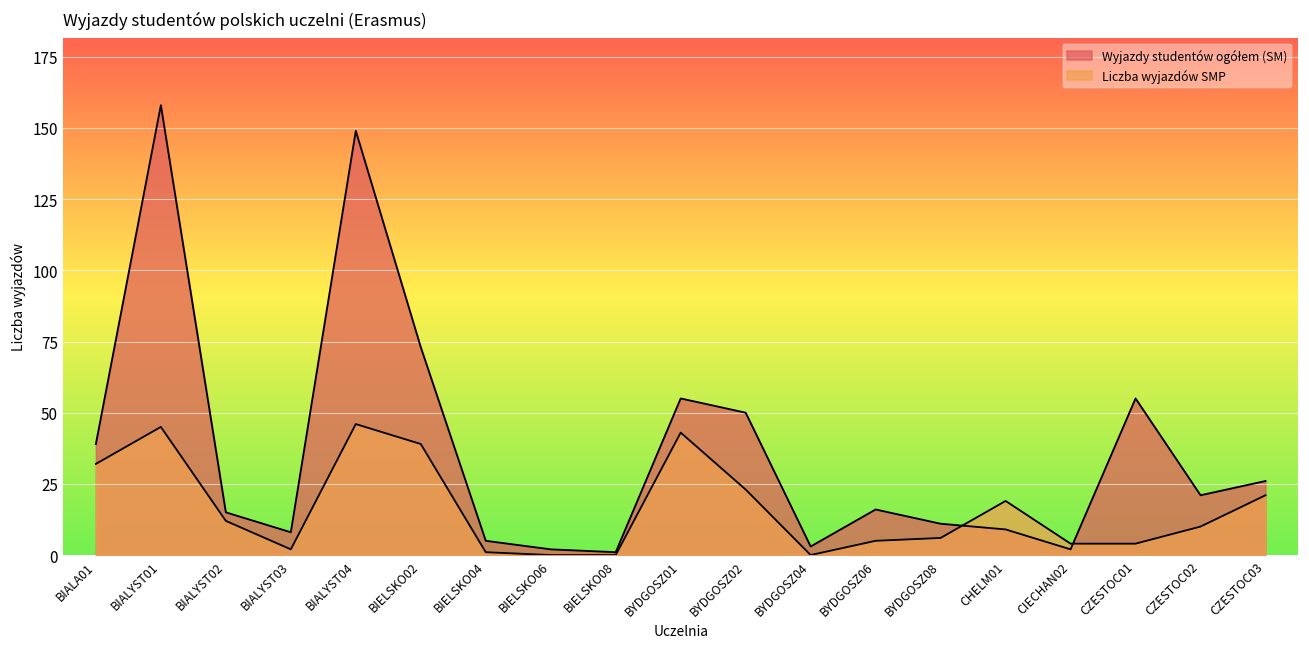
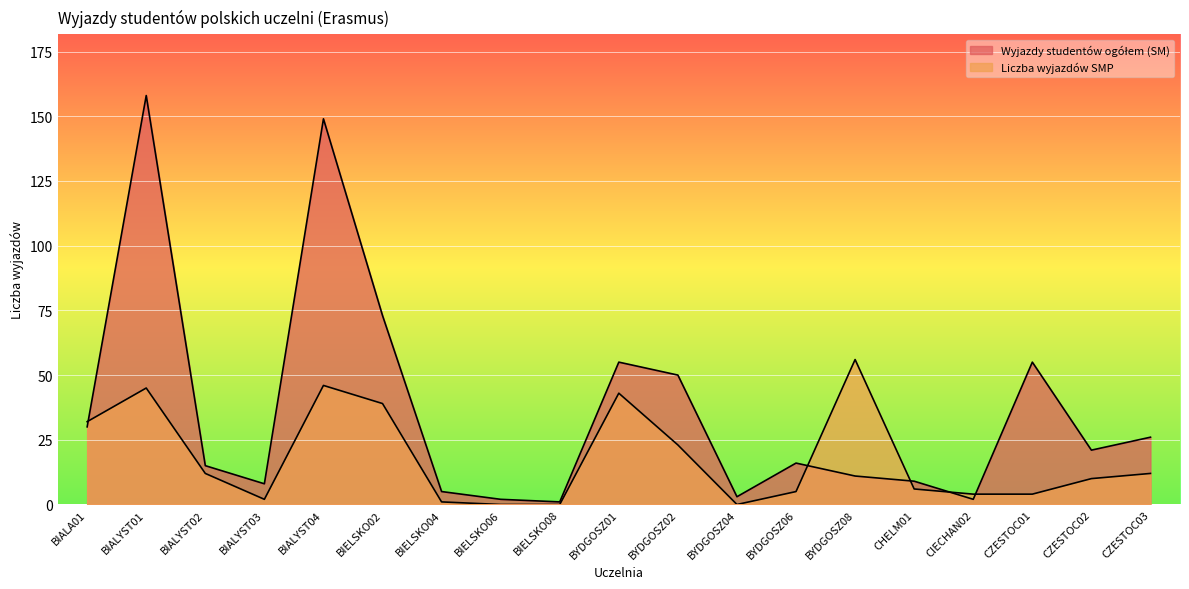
  {
    "Wyjazdy studentów ogółem (SM)": {
-     "BIALA01": 39,
+     "BIALA01": 30,
      "BIALYST01": 158,
      "BIALYST02": 15,
      "BIALYST03": 8,
      "BIALYST04": 149,
      "BIELSKO02": 73,
      "BIELSKO04": 5,
      "BIELSKO06": 2,
      "BIELSKO08": 1,
      "BYDGOSZ01": 55,
      "BYDGOSZ02": 50,
      "BYDGOSZ04": 3,
      "BYDGOSZ06": 16,
      "BYDGOSZ08": 11,
      "CHELM01": 9,
      "CIECHAN02": 2,
      "CZESTOC01": 55,
      "CZESTOC02": 21,
      "CZESTOC03": 26
    },
    "Liczba wyjazdów SMP": {
      "BIALA01": 32,
      "BIALYST01": 45,
      "BIALYST02": 12,
      "BIALYST03": 2,
      "BIALYST04": 46,
      "BIELSKO02": 39,
      "BIELSKO04": 1,
      "BIELSKO06": 0,
      "BIELSKO08": 0,
      "BYDGOSZ01": 43,
      "BYDGOSZ02": 23,
      "BYDGOSZ04": 0,
      "BYDGOSZ06": 5,
-     "BYDGOSZ08": 6,
-     "CHELM01": 19,
+     "BYDGOSZ08": 56,
+     "CHELM01": 6,
      "CIECHAN02": 4,
      "CZESTOC01": 4,
      "CZESTOC02": 10,
-     "CZESTOC03": 21
+     "CZESTOC03": 12
    }
  }
